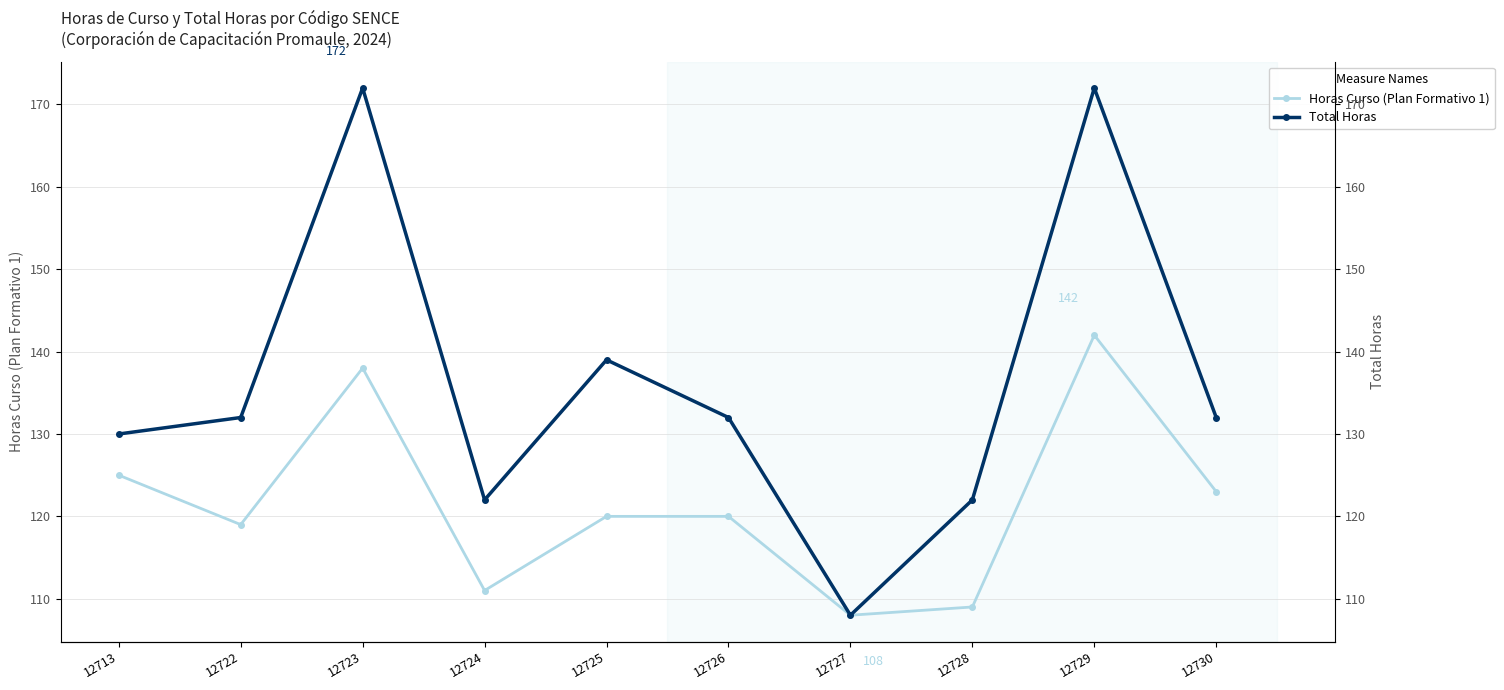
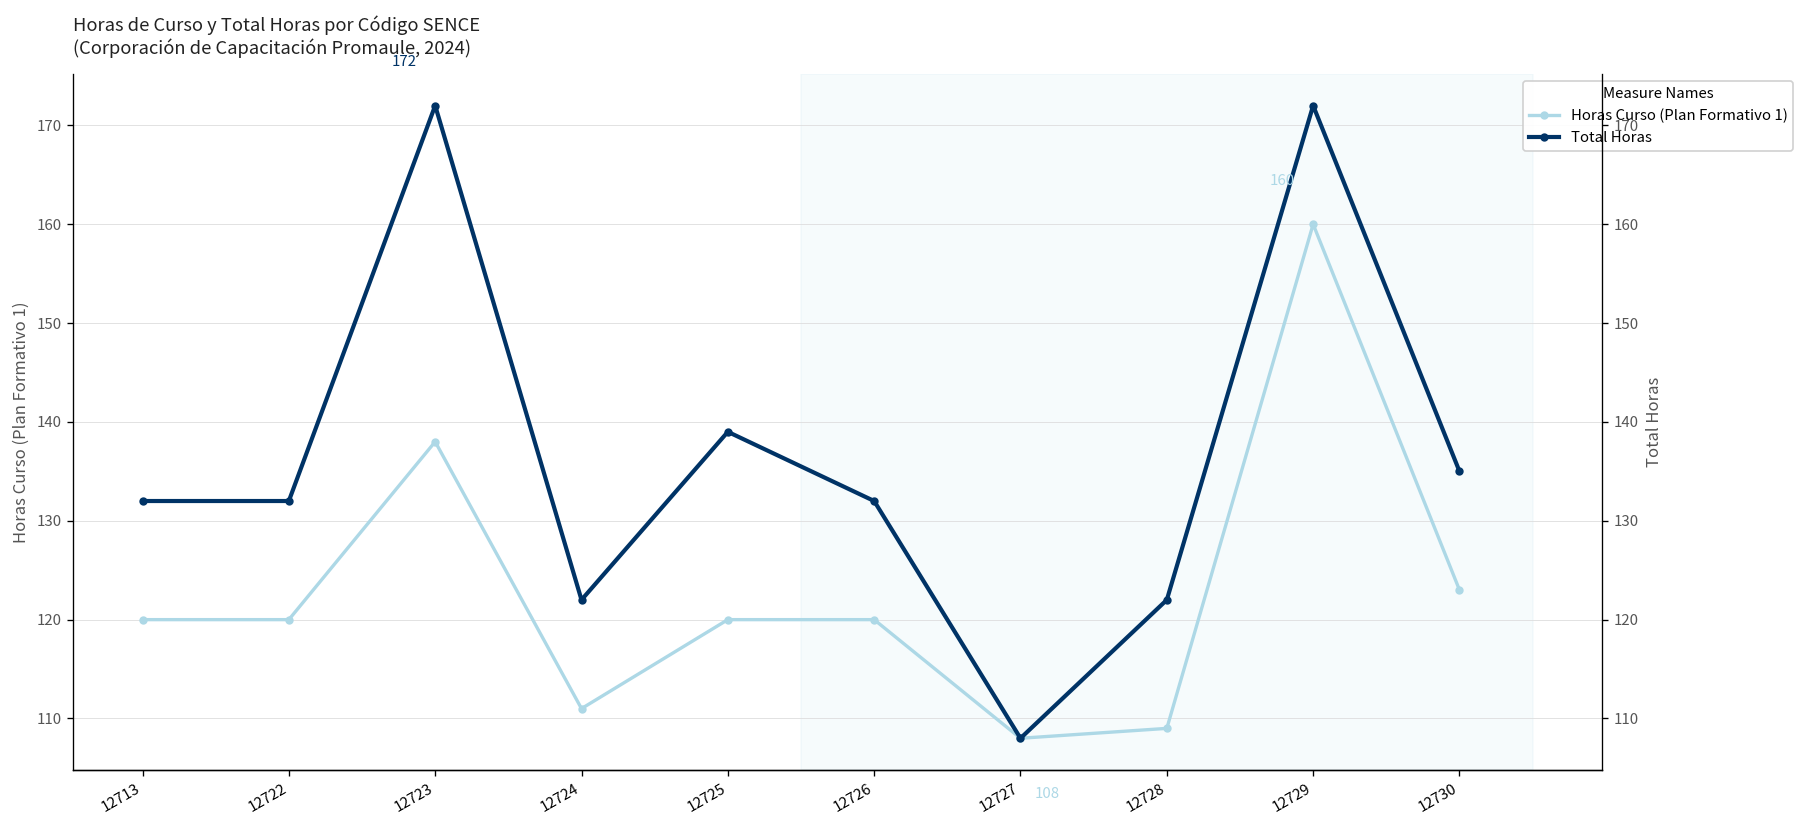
  {
    "Horas Curso (Plan Formativo 1)": {
-     "12713": 125,
-     "12722": 119,
-     "12729": 142
+     "12713": 120,
+     "12722": 120,
+     "12729": 160
    },
    "Total Horas": {
-     "12713": 130,
+     "12713": 132,
      "12722": 132,
      "12723": 172,
      "12724": 122,
      "12725": 139,
      "12726": 132,
      "12728": 122,
      "12729": 172,
-     "12730": 132
+     "12730": 135
    }
  }
